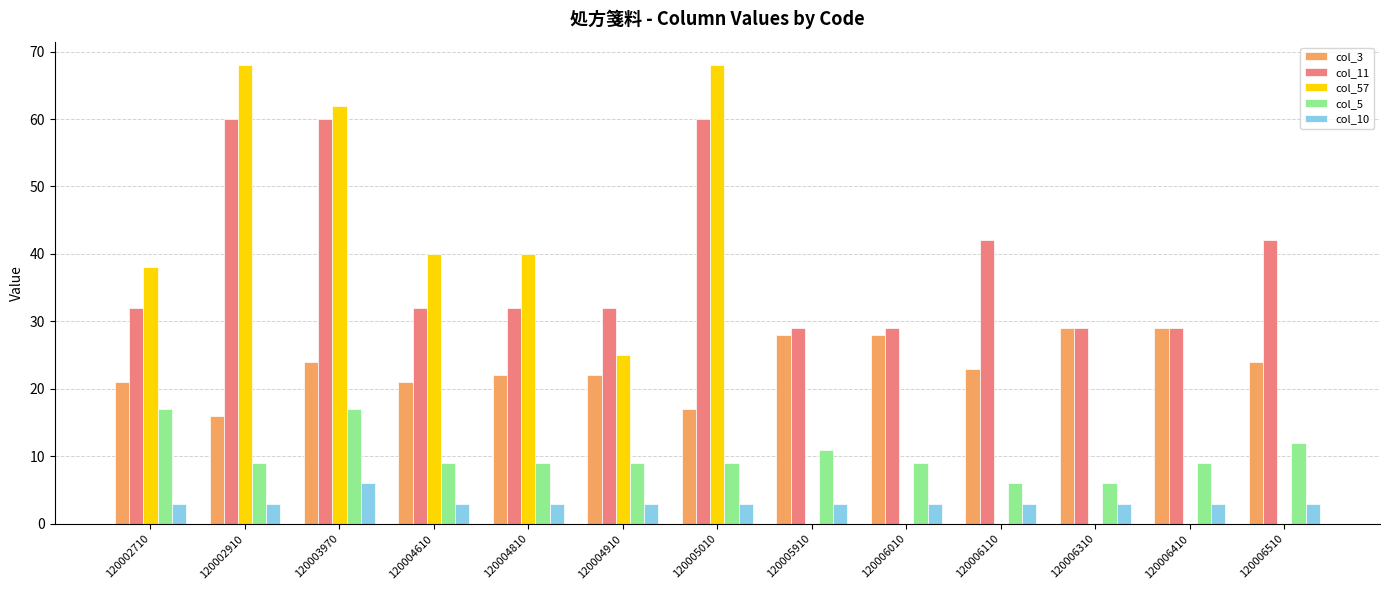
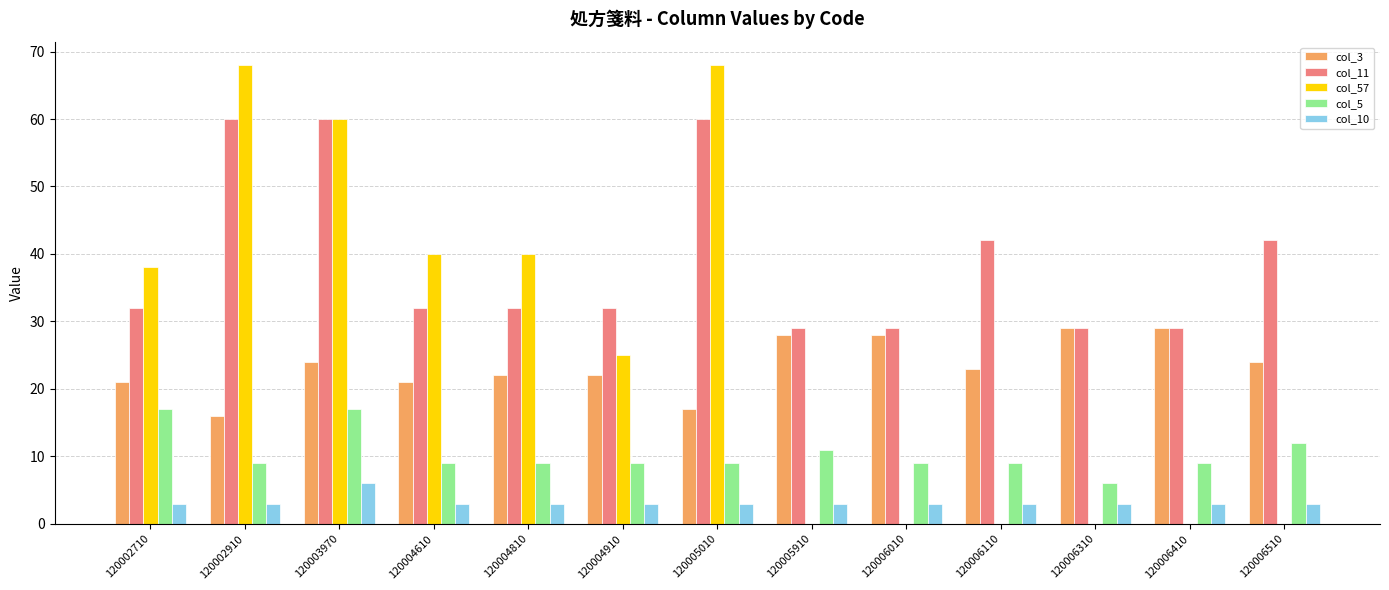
  {
    "col_57": {
      "120002710": 38,
      "120002910": 68,
-     "120003970": 62,
+     "120003970": 60,
      "120004610": 40,
      "120004810": 40,
      "120004910": 25,
      "120005010": 68,
      "120005910": 0,
      "120006010": 0,
      "120006110": 0,
      "120006310": 0,
      "120006410": 0,
      "120006510": 0
    },
    "col_5": {
      "120002710": 17,
      "120002910": 9,
      "120003970": 17,
      "120004610": 9,
      "120004810": 9,
      "120004910": 9,
      "120005010": 9,
      "120005910": 11,
      "120006010": 9,
-     "120006110": 6,
+     "120006110": 9,
      "120006310": 6,
      "120006410": 9,
      "120006510": 12
    },
    "col_10": {
      "120002710": 3,
      "120002910": 3,
      "120003970": 6,
      "120004610": 3,
      "120004810": 3,
      "120004910": 3,
      "120005010": 3,
      "120005910": 3,
      "120006010": 3,
      "120006110": 3,
      "120006310": 3,
      "120006410": 3,
      "120006510": 3
    }
  }
